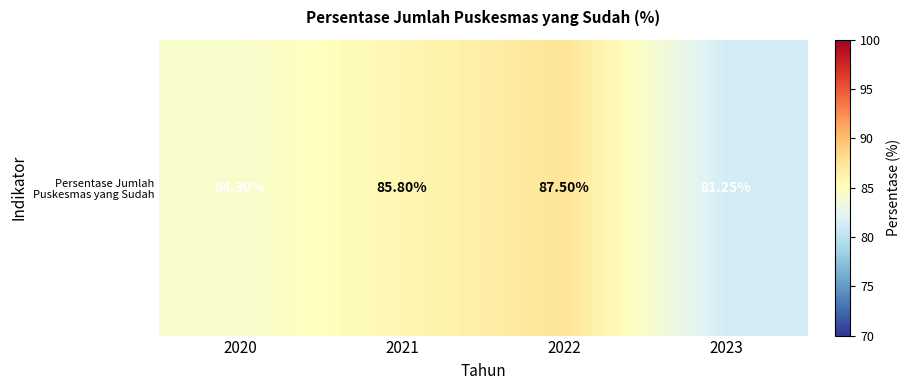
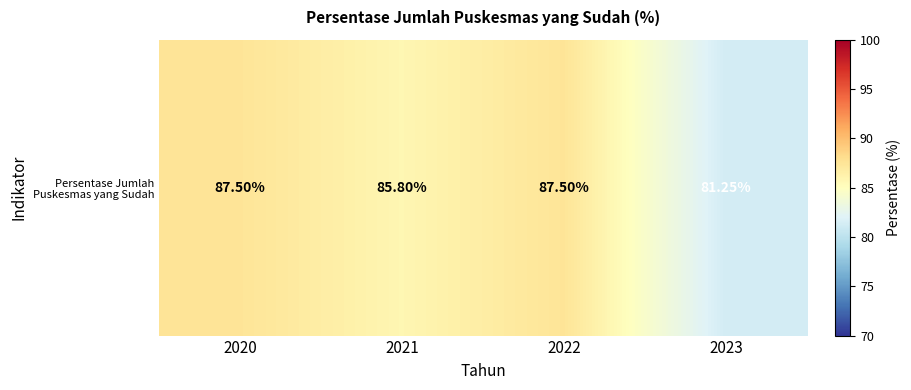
  {
    "Persentase Jumlah Puskesmas yang Sudah": {
-     "2020": "84.30%",
+     "2020": "87.50%",
      "2021": "85.80%",
      "2022": "87.50%"
    }
  }
